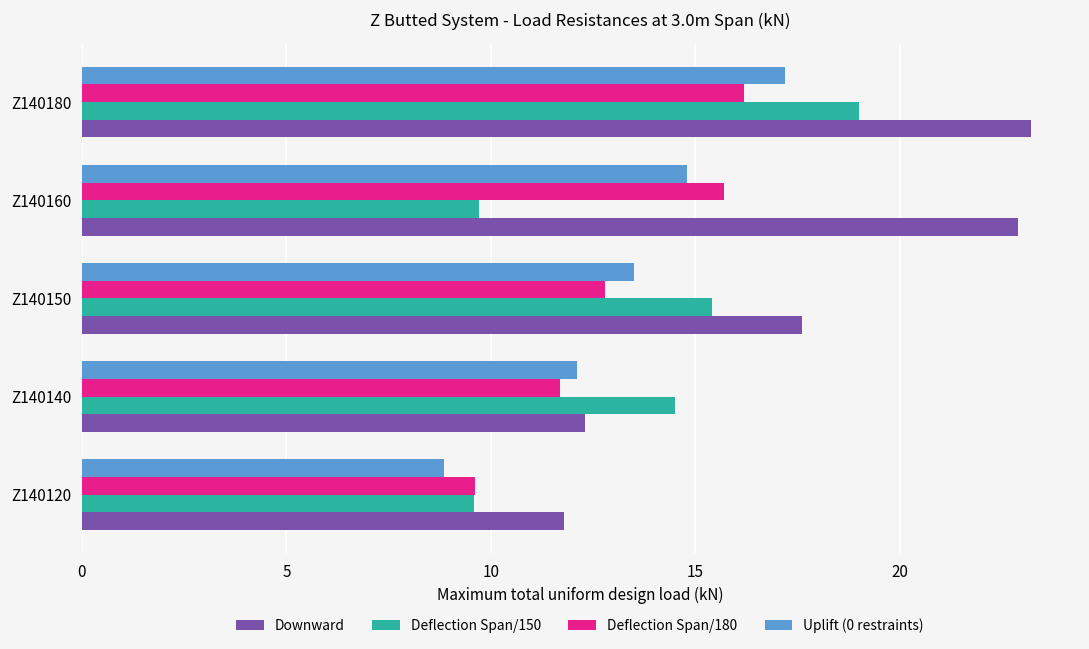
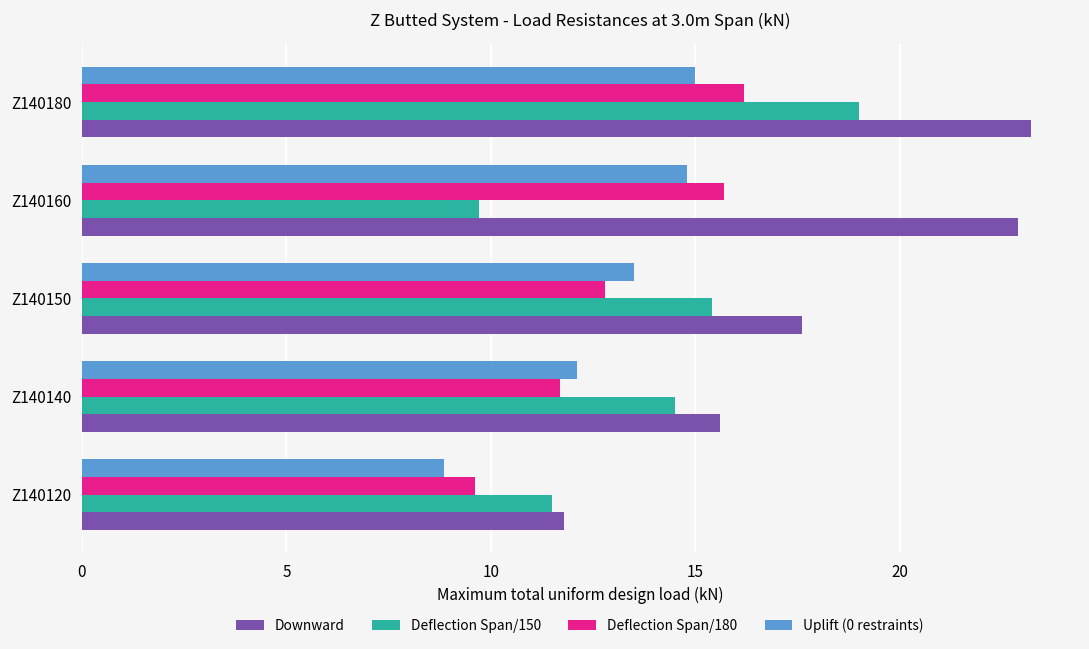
  {
    "Downward": {
      "Z140180": 23.2,
      "Z140160": 22.9,
      "Z140150": 17.6,
-     "Z140140": 12.3,
+     "Z140140": 15.6,
      "Z140120": 11.8
    },
    "Deflection Span/150": {
      "Z140180": 19.0,
      "Z140160": 9.7,
      "Z140150": 15.4,
      "Z140140": 14.5,
-     "Z140120": 9.6
+     "Z140120": 11.5
    },
    "Deflection Span/180": {
      "Z140180": 16.2,
      "Z140160": 15.7,
      "Z140150": 12.8,
      "Z140140": 11.7,
      "Z140120": 9.6
    },
    "Uplift (0 restraints)": {
-     "Z140180": 17.2,
+     "Z140180": 15.0,
      "Z140160": 14.8,
      "Z140150": 13.5,
      "Z140140": 12.1,
      "Z140120": 8.9
    }
  }
